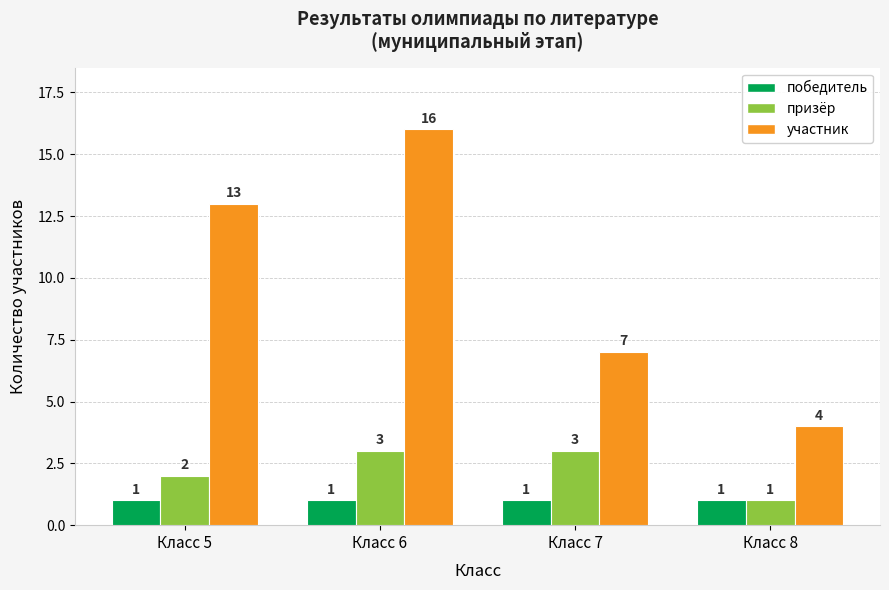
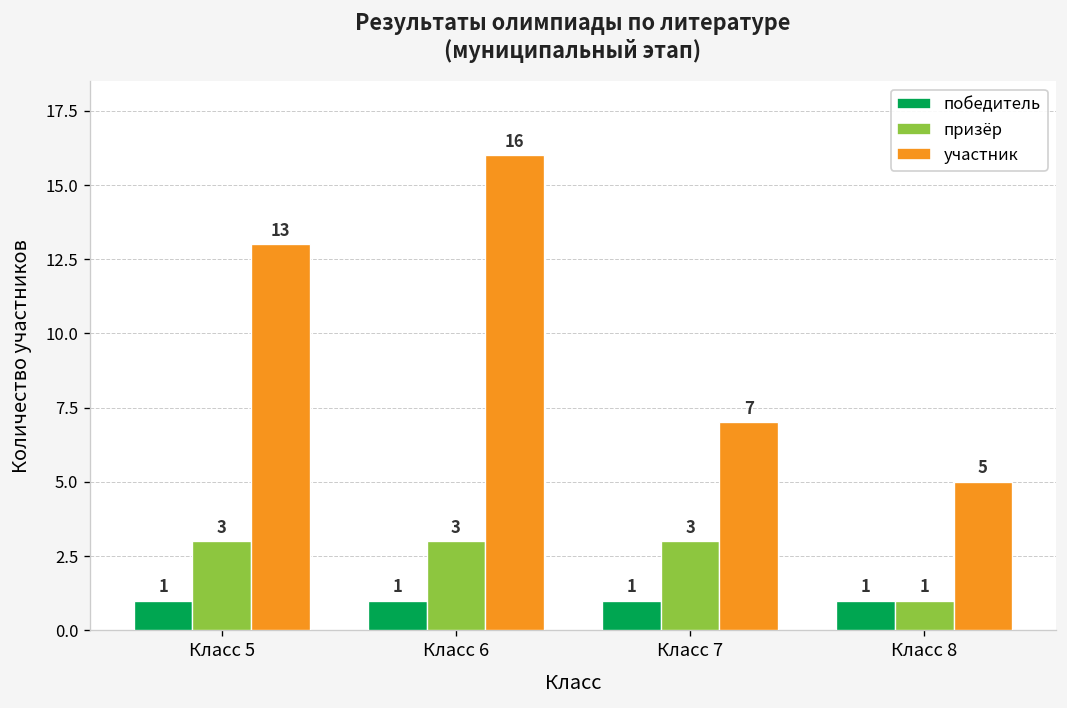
  {
    "победитель": {
      "Класс 5": 1,
      "Класс 6": 1,
      "Класс 7": 1,
      "Класс 8": 1
    },
    "призёр": {
-     "Класс 5": 2,
+     "Класс 5": 3,
      "Класс 6": 3,
      "Класс 7": 3,
      "Класс 8": 1
    },
    "участник": {
      "Класс 5": 13,
      "Класс 6": 16,
      "Класс 7": 7,
-     "Класс 8": 4
+     "Класс 8": 5
    }
  }
